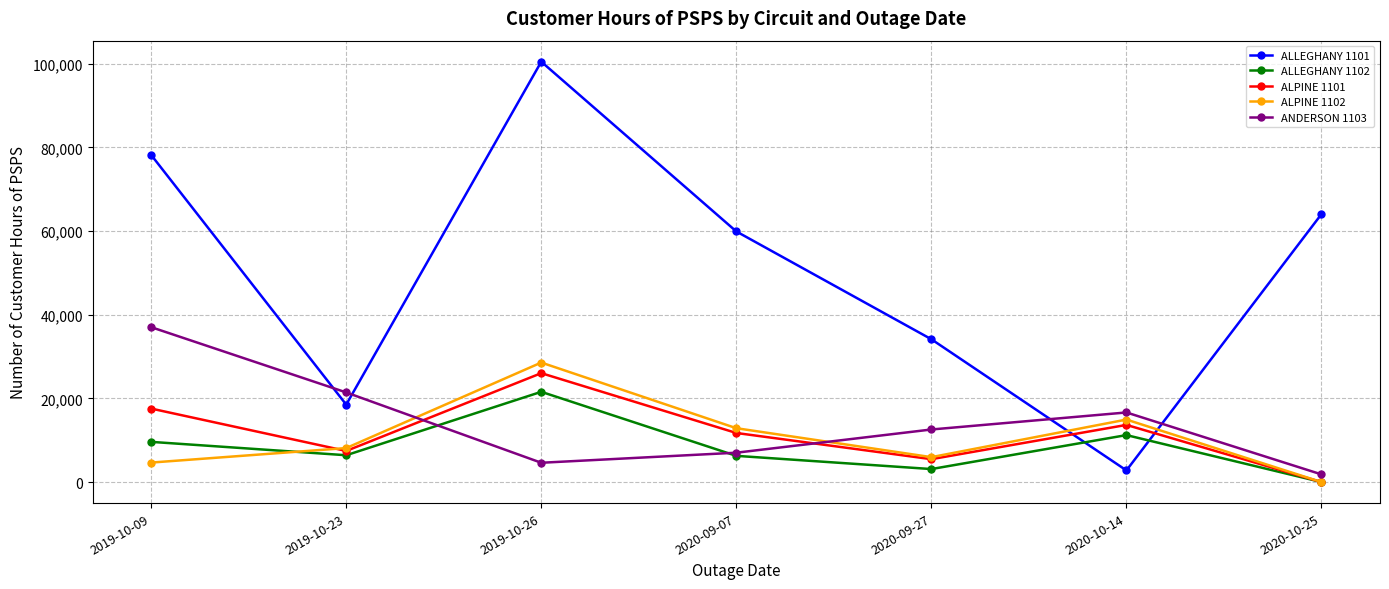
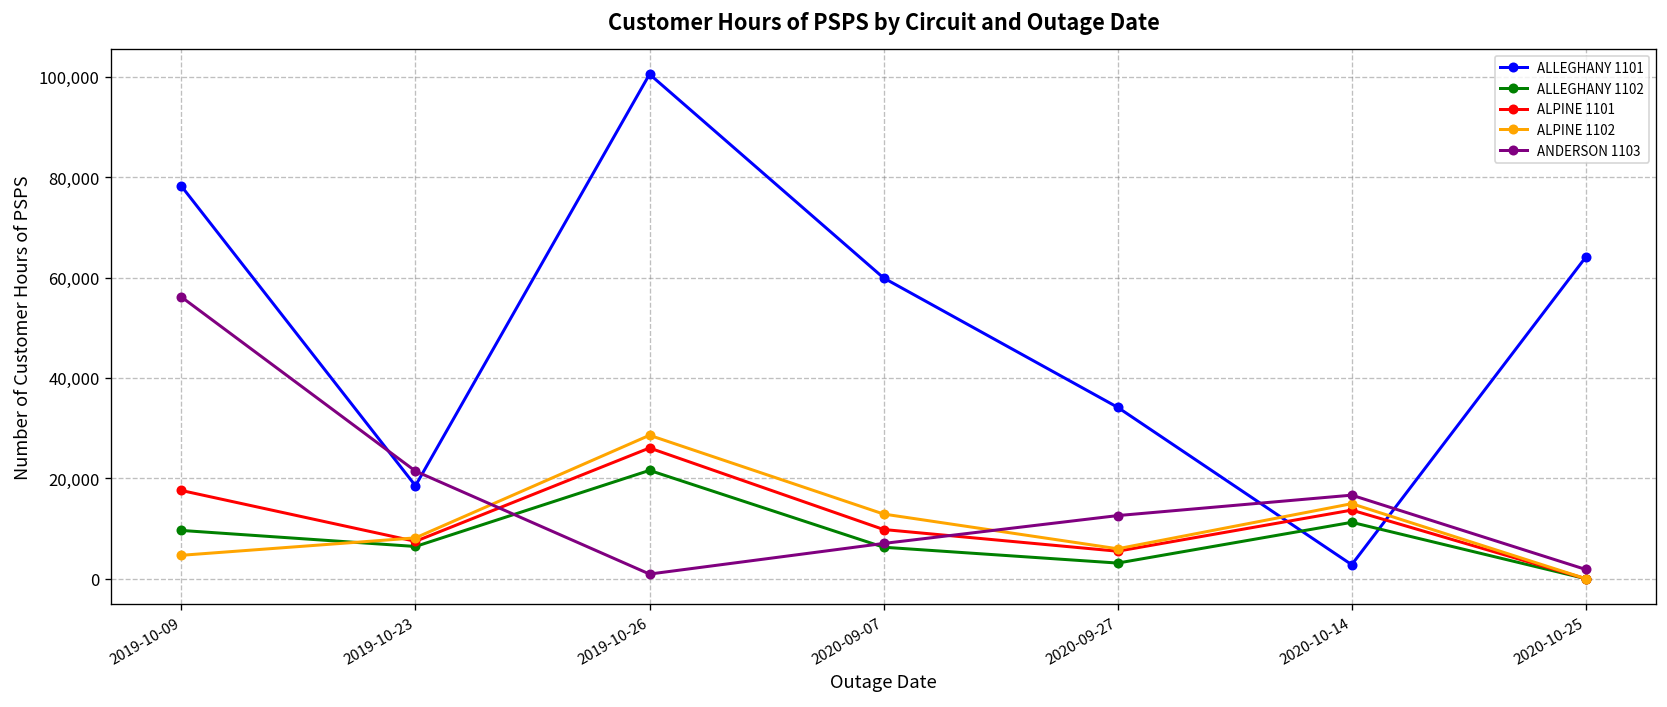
  {
    "ALLEGHANY 1101": {
      "2019-10-09": "78,000",
      "2019-10-23": "19,000",
      "2019-10-26": "100,000",
      "2020-09-07": "60,000",
      "2020-09-27": "34,000",
      "2020-10-14": "3,000",
      "2020-10-25": "64,000"
    },
    "ALLEGHANY 1102": {
      "2019-10-09": "10,000",
      "2019-10-23": "6,000",
      "2019-10-26": "22,000",
      "2020-09-07": "6,000",
      "2020-09-27": "3,000",
      "2020-10-14": "11,000"
    },
    "ALPINE 1101": {
      "2019-10-09": "18,000",
      "2019-10-23": "7,000",
      "2019-10-26": "26,000",
-     "2020-09-07": "12,000",
+     "2020-09-07": "10,000",
      "2020-10-14": "14,000"
    },
    "ALPINE 1102": {
      "2019-10-09": "5,000",
      "2019-10-23": "8,000",
      "2019-10-26": "29,000",
      "2020-09-07": "13,000",
      "2020-10-14": "15,000"
    },
    "ANDERSON 1103": {
-     "2019-10-09": "37,000",
+     "2019-10-09": "56,000",
      "2019-10-23": "21,000",
-     "2019-10-26": "5,000",
+     "2019-10-26": "1,000",
      "2020-09-07": "7,000",
      "2020-09-27": "13,000",
      "2020-10-14": "17,000",
      "2020-10-25": "2,000"
    }
  }
